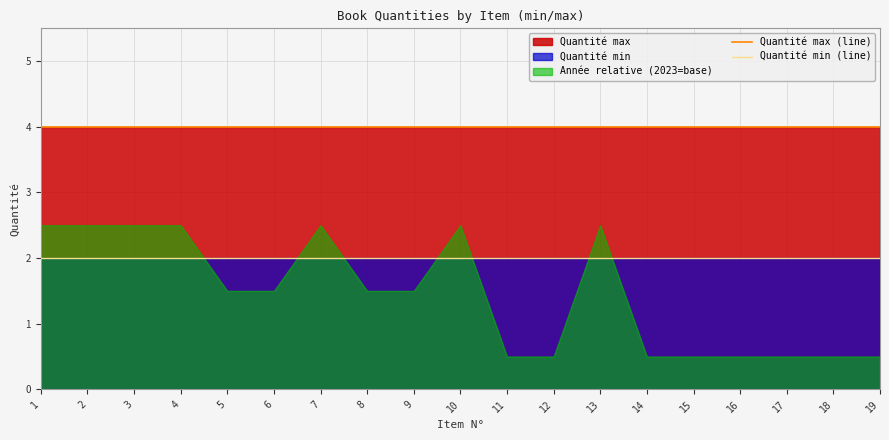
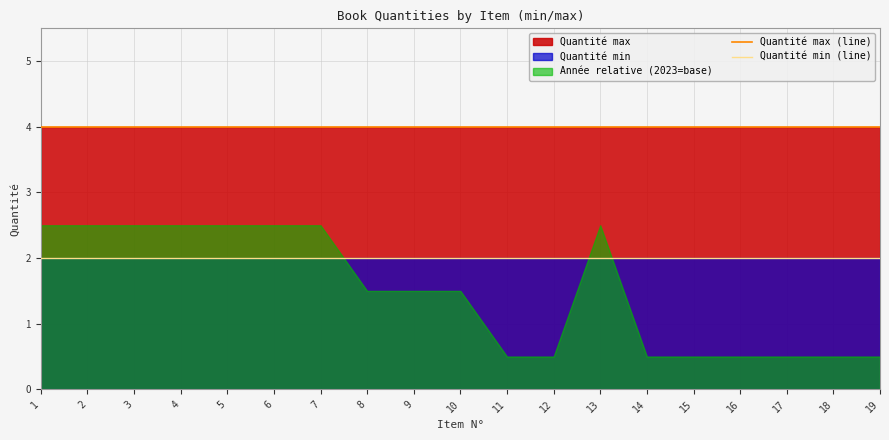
  {
    "Quantité max": {
      "1": 4.0,
      "2": 4.0,
      "3": 4.0,
      "4": 4.0,
      "5": 4.0,
      "6": 4.0,
      "7": 4.0,
      "8": 4.0,
      "9": 4.0,
      "10": 4.0,
      "11": 4.0,
      "12": 4.0,
      "13": 4.0,
      "14": 4.0,
      "15": 4.0,
      "16": 4.0,
      "17": 4.0,
      "18": 4.0,
      "19": 4.0
    },
    "Quantité min": {
      "1": 2.0,
      "2": 2.0,
      "3": 2.0,
      "4": 2.0,
      "5": 2.0,
      "6": 2.0,
      "7": 2.0,
      "8": 2.0,
      "9": 2.0,
      "10": 2.0,
      "11": 2.0,
      "12": 2.0,
      "13": 2.0,
      "14": 2.0,
      "15": 2.0,
      "16": 2.0,
      "17": 2.0,
      "18": 2.0,
      "19": 2.0
    },
    "Année relative (2023=base)": {
      "1": 2.5,
      "2": 2.5,
      "3": 2.5,
      "4": 2.5,
-     "5": 1.5,
-     "6": 1.5,
+     "5": 2.5,
+     "6": 2.5,
      "7": 2.5,
      "8": 1.5,
      "9": 1.5,
-     "10": 2.5,
+     "10": 1.5,
      "11": 0.5,
      "12": 0.5,
      "13": 2.5,
      "14": 0.5,
      "15": 0.5,
      "16": 0.5,
      "17": 0.5,
      "18": 0.5,
      "19": 0.5
    }
  }
